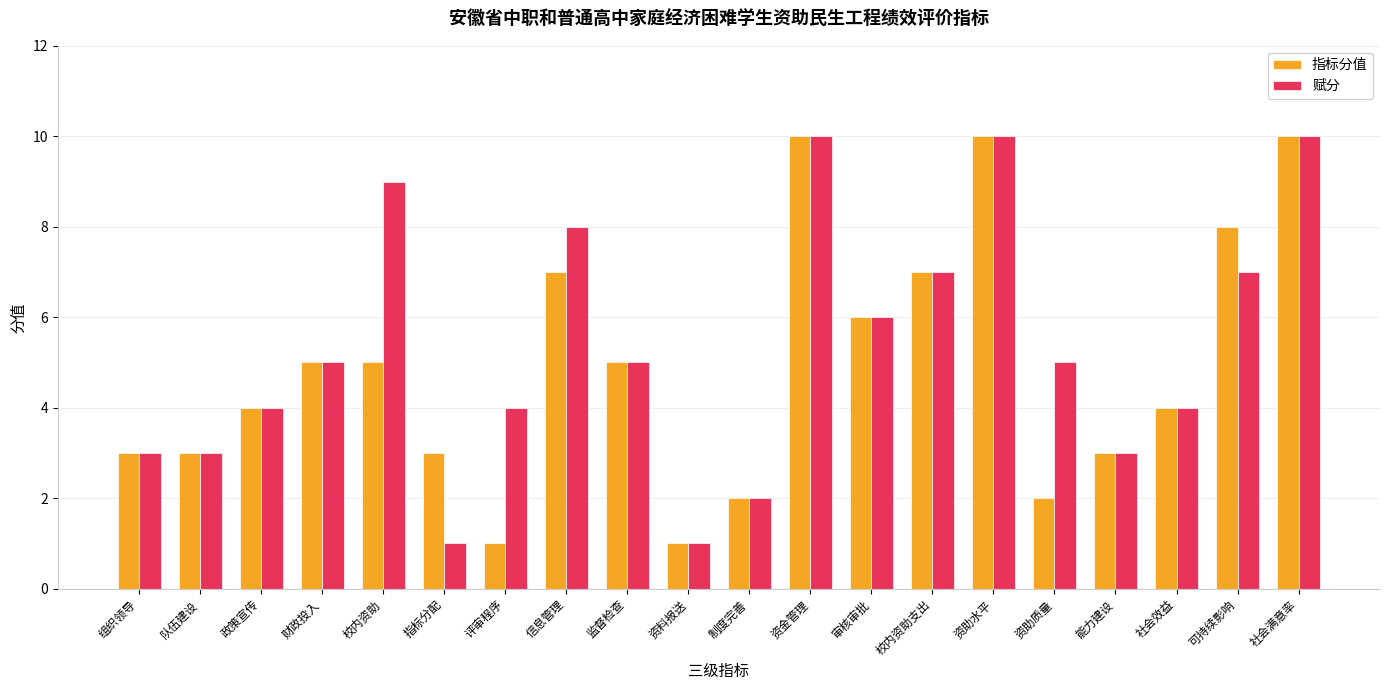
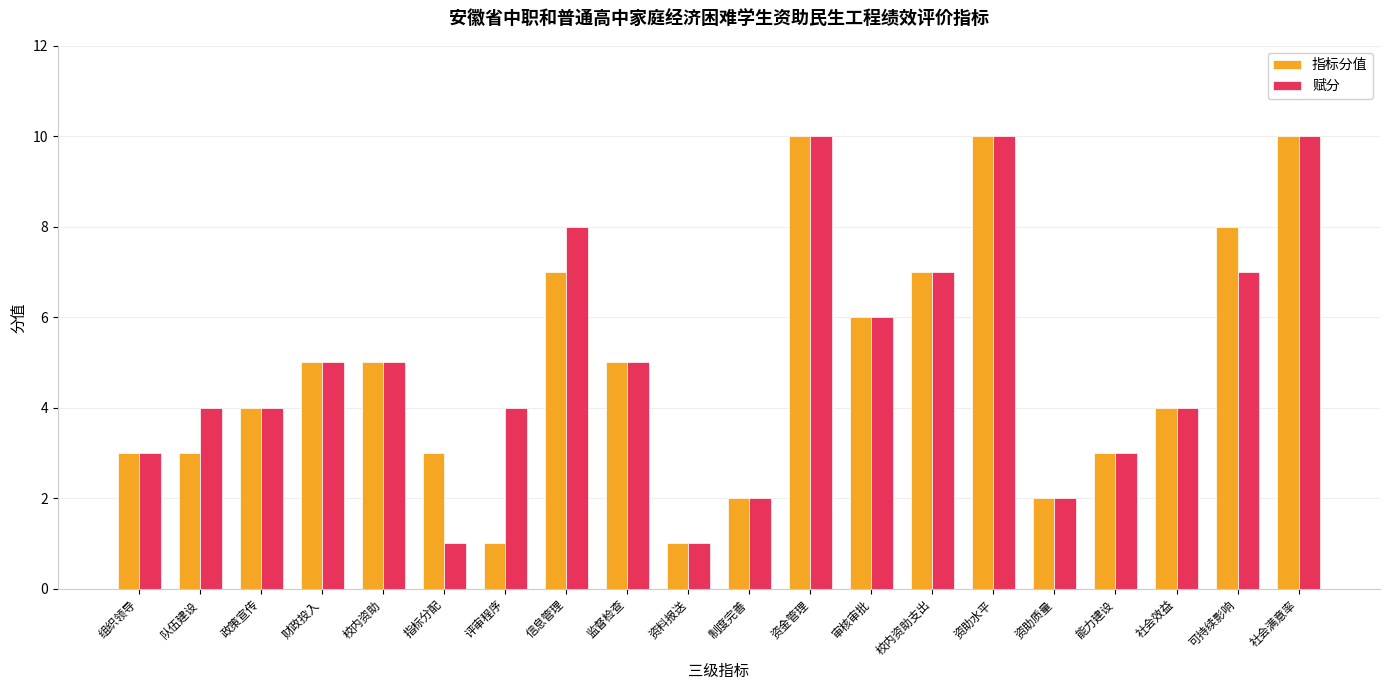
  {
    "指标分值": {
      "组织领导": 3,
      "队伍建设": 3,
      "政策宣传": 4,
      "财政投入": 5,
      "校内资助": 5,
      "指标分配": 3,
      "评审程序": 1,
      "信息管理": 7,
      "监督检查": 5,
      "资料报送": 1,
      "制度完善": 2,
      "资金管理": 10,
      "审核审批": 6,
      "校内资助支出": 7,
      "资助水平": 10,
      "资助质量": 2,
      "能力建设": 3,
      "社会效益": 4,
      "可持续影响": 8,
      "社会满意率": 10
    },
    "赋分": {
      "组织领导": 3,
-     "队伍建设": 3,
+     "队伍建设": 4,
      "政策宣传": 4,
      "财政投入": 5,
-     "校内资助": 9,
+     "校内资助": 5,
      "指标分配": 1,
      "评审程序": 4,
      "信息管理": 8,
      "监督检查": 5,
      "资料报送": 1,
      "制度完善": 2,
      "资金管理": 10,
      "审核审批": 6,
      "校内资助支出": 7,
      "资助水平": 10,
-     "资助质量": 5,
+     "资助质量": 2,
      "能力建设": 3,
      "社会效益": 4,
      "可持续影响": 7,
      "社会满意率": 10
    }
  }
